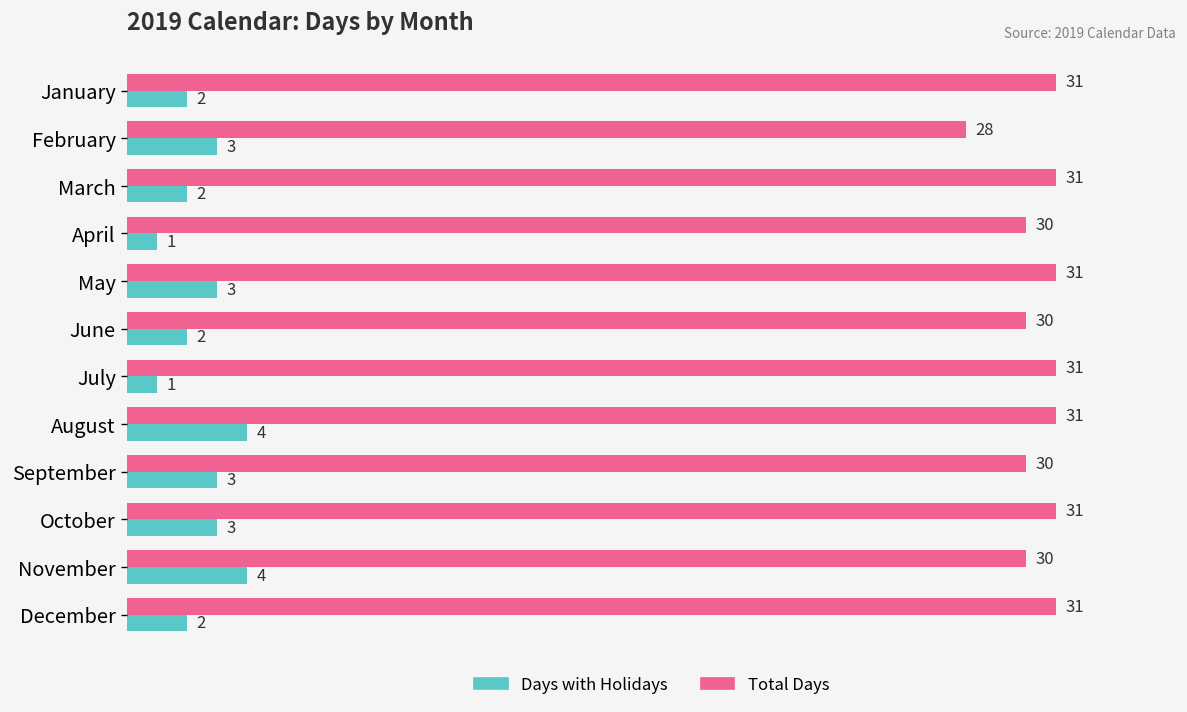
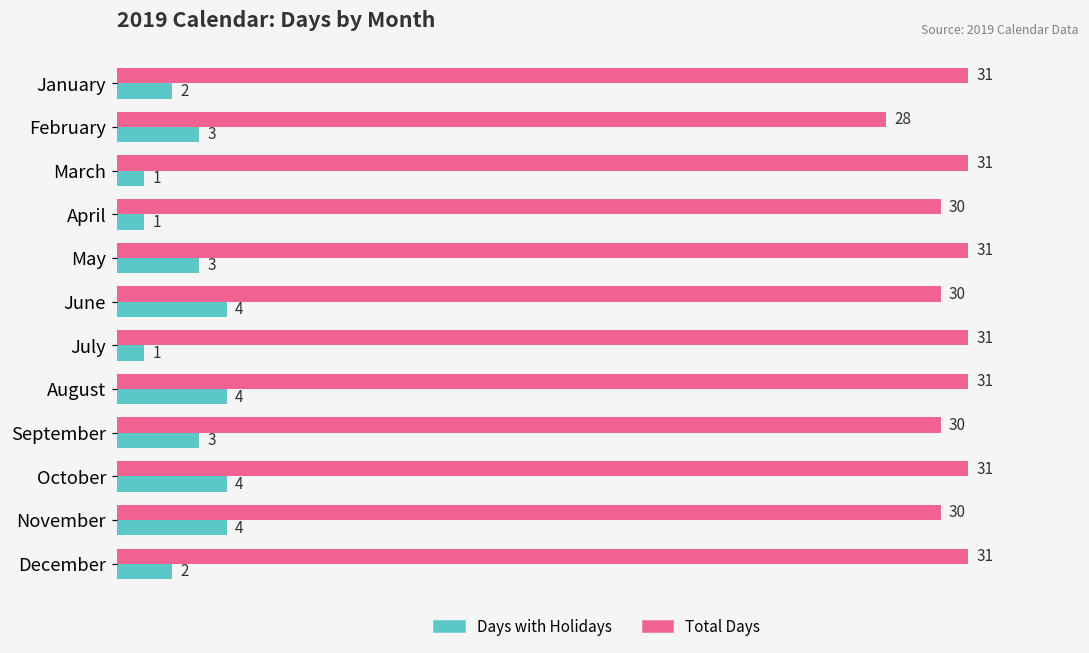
  {
    "Days with Holidays": {
      "January": 2,
      "February": 3,
-     "March": 2,
+     "March": 1,
      "April": 1,
      "May": 3,
-     "June": 2,
+     "June": 4,
      "July": 1,
      "August": 4,
      "September": 3,
-     "October": 3,
+     "October": 4,
      "November": 4,
      "December": 2
    },
    "Total Days": {
      "January": 31,
      "February": 28,
      "March": 31,
      "April": 30,
      "May": 31,
      "June": 30,
      "July": 31,
      "August": 31,
      "September": 30,
      "October": 31,
      "November": 30,
      "December": 31
    }
  }
